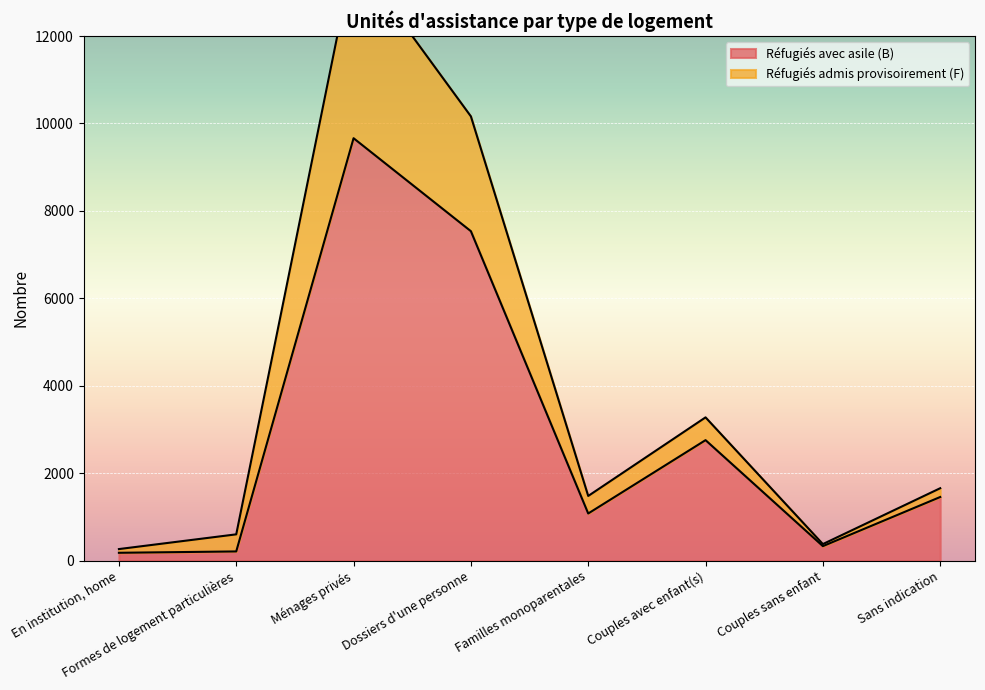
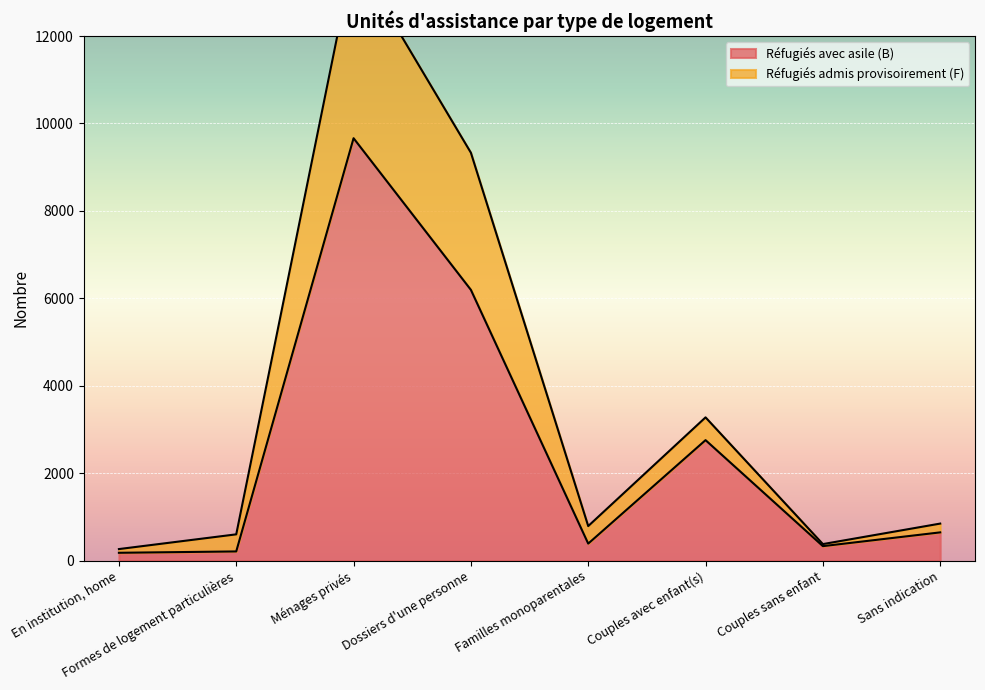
  {
    "Réfugiés avec asile (B)": {
      "En institution, home": 200,
      "Formes de logement particulières": 200,
      "Ménages privés": 9700,
-     "Dossiers d'une personne": 7500,
-     "Familles monoparentales": 1100,
+     "Dossiers d'une personne": 6200,
+     "Familles monoparentales": 400,
      "Couples avec enfant(s)": 2800,
-     "Sans indication": 1500
+     "Sans indication": 600
    },
    "Réfugiés admis provisoirement (F)": {
      "En institution, home": 100,
      "Formes de logement particulières": 400,
-     "Dossiers d'une personne": 2600,
+     "Dossiers d'une personne": 3100,
      "Familles monoparentales": 400,
      "Couples avec enfant(s)": 500,
      "Sans indication": 200
    }
  }
